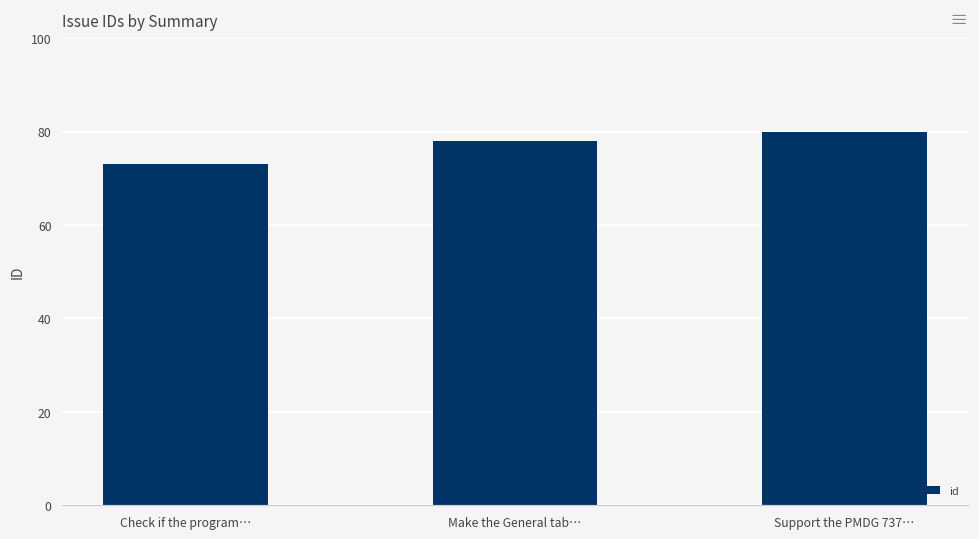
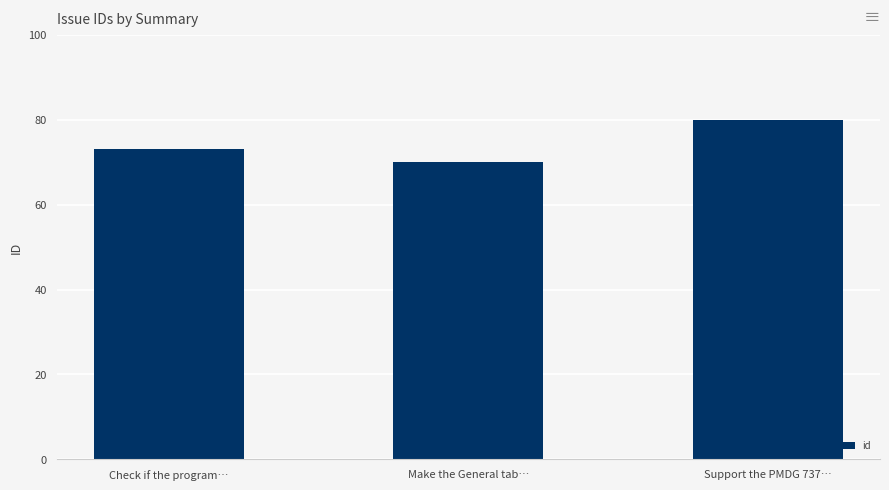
  {
    "Check if the program…": 73,
-   "Make the General tab…": 78,
+   "Make the General tab…": 70,
    "Support the PMDG 737…": 80
  }
